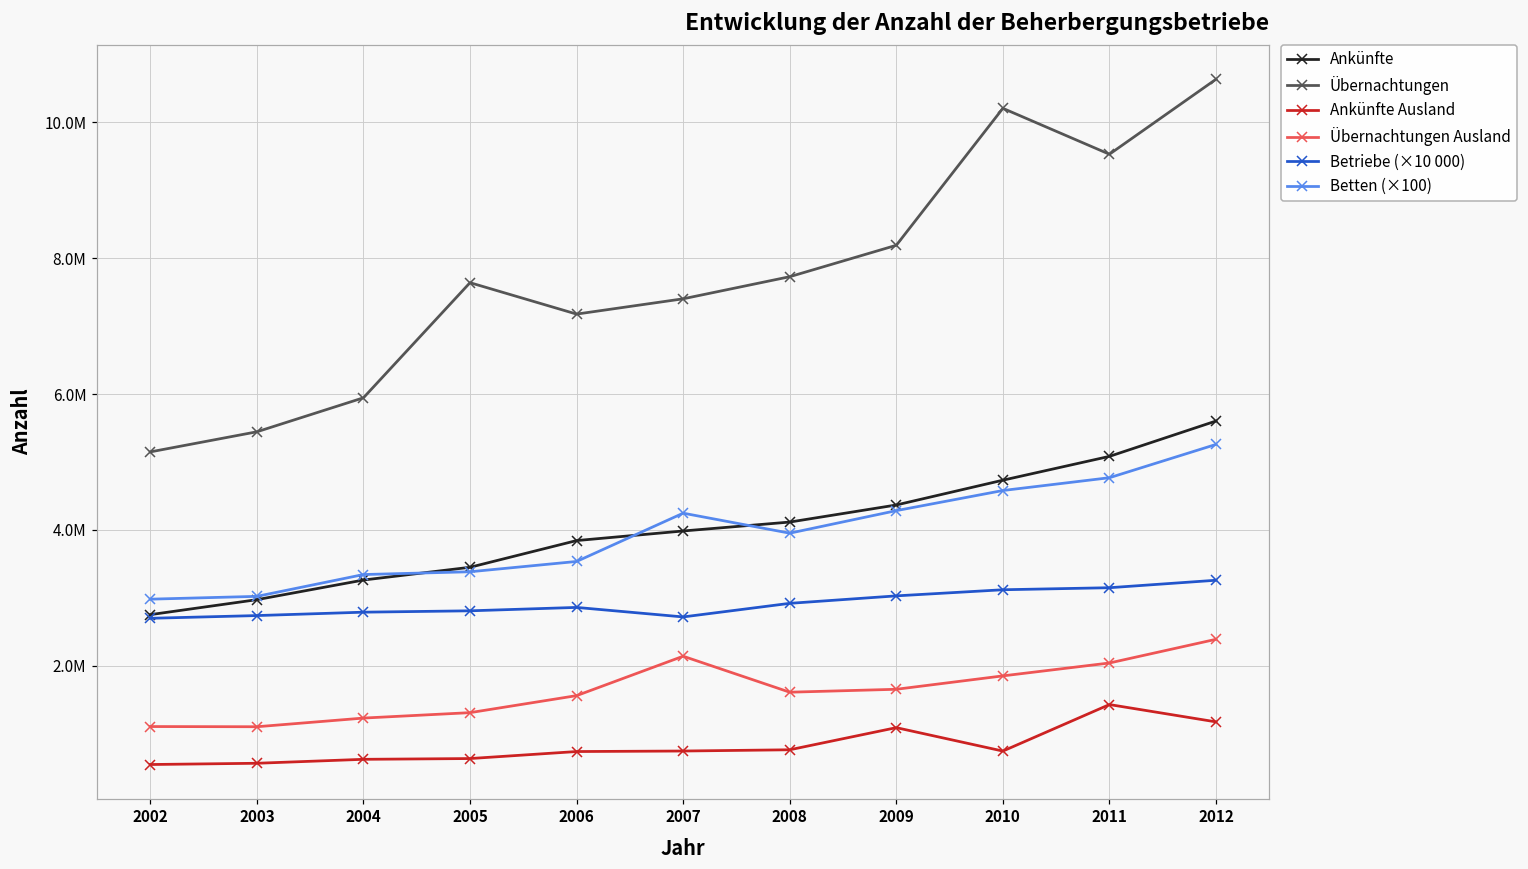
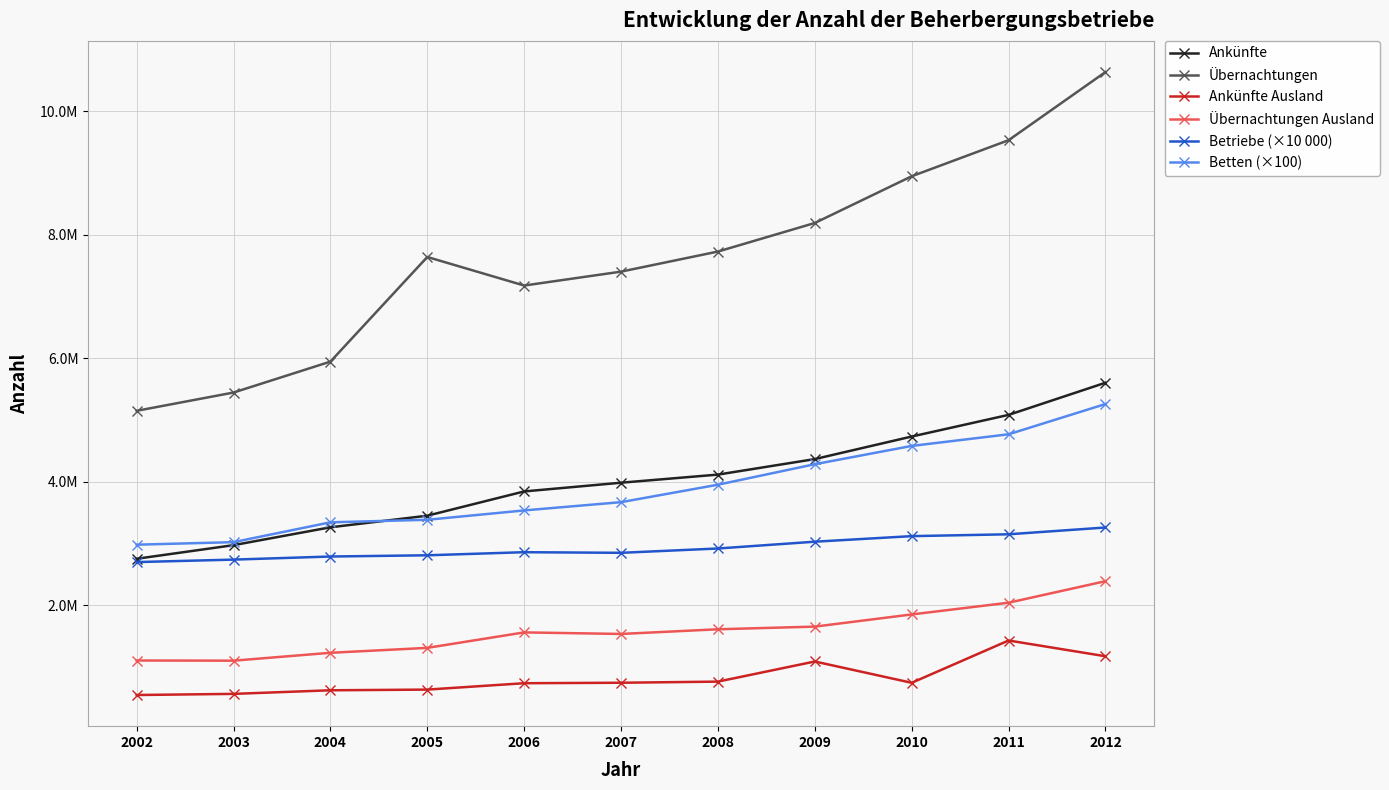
  {
    "Ankünfte": {
      "2002": 2800000,
      "2003": 3000000,
      "2004": 3300000,
      "2005": 3500000,
      "2006": 3800000,
      "2007": 4000000,
      "2008": 4100000,
      "2009": 4400000,
      "2010": 4700000,
      "2011": 5100000,
      "2012": 5600000
    },
    "Übernachtungen": {
      "2002": 5100000,
      "2003": 5400000,
      "2004": 5900000,
      "2005": 7600000,
      "2006": 7200000,
      "2007": 7400000,
      "2008": 7700000,
      "2009": 8200000,
-     "2010": 10200000,
+     "2010": 8900000,
      "2011": 9500000,
      "2012": 10600000
    },
    "Ankünfte Ausland": {
      "2002": 500000,
      "2003": 600000,
      "2004": 600000,
      "2005": 600000,
      "2006": 700000,
      "2007": 700000,
      "2008": 800000,
      "2009": 1100000,
      "2010": 700000,
      "2011": 1400000,
      "2012": 1200000
    },
    "Übernachtungen Ausland": {
      "2002": 1100000,
      "2003": 1100000,
      "2004": 1200000,
      "2005": 1300000,
      "2006": 1600000,
-     "2007": 2100000,
+     "2007": 1500000,
      "2008": 1600000,
      "2009": 1700000,
      "2010": 1900000,
      "2011": 2000000,
      "2012": 2400000
    },
    "Betriebe (×10 000)": {
      "2002": 2700000,
      "2003": 2700000,
      "2004": 2800000,
      "2005": 2800000,
      "2006": 2900000,
-     "2007": 2700000,
+     "2007": 2900000,
      "2008": 2900000,
      "2009": 3000000,
      "2010": 3100000,
      "2011": 3200000,
      "2012": 3300000
    },
    "Betten (×100)": {
      "2002": 3000000,
      "2003": 3000000,
      "2004": 3300000,
      "2005": 3400000,
      "2006": 3500000,
-     "2007": 4200000,
+     "2007": 3700000,
      "2008": 4000000,
      "2009": 4300000,
      "2010": 4600000,
      "2011": 4800000,
      "2012": 5300000
    }
  }
